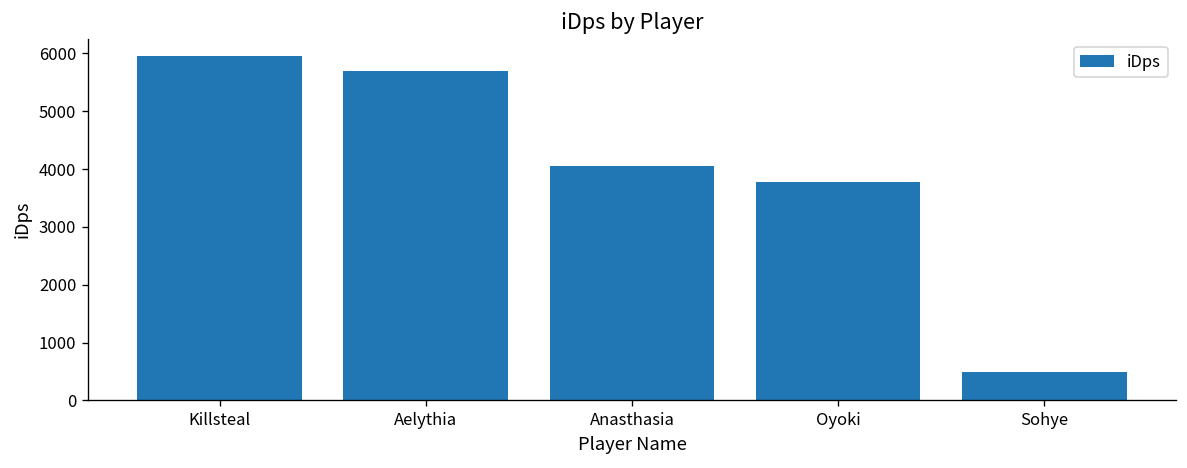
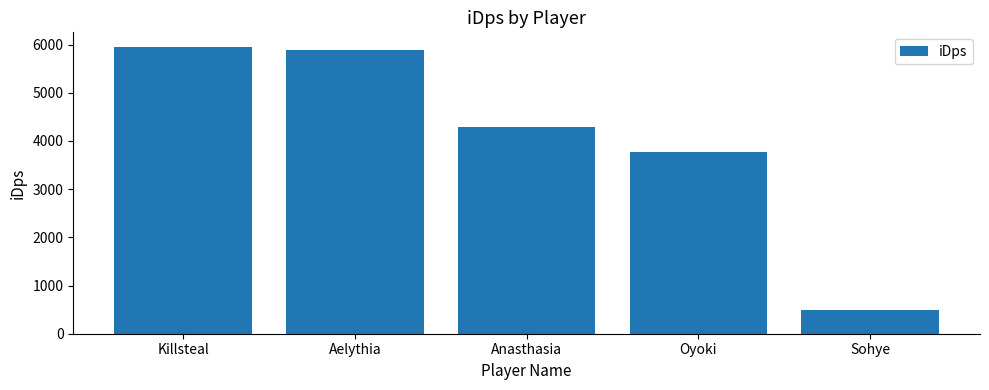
  {
    "Killsteal": 6000,
-   "Aelythia": 5700,
-   "Anasthasia": 4100,
+   "Aelythia": 5900,
+   "Anasthasia": 4300,
    "Oyoki": 3800,
    "Sohye": 500
  }
